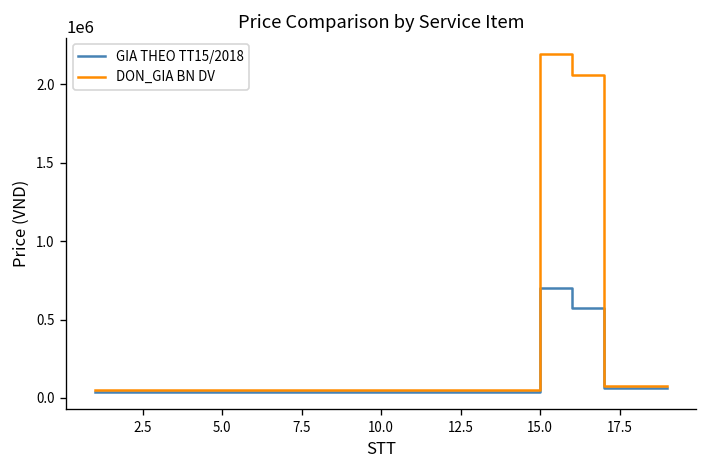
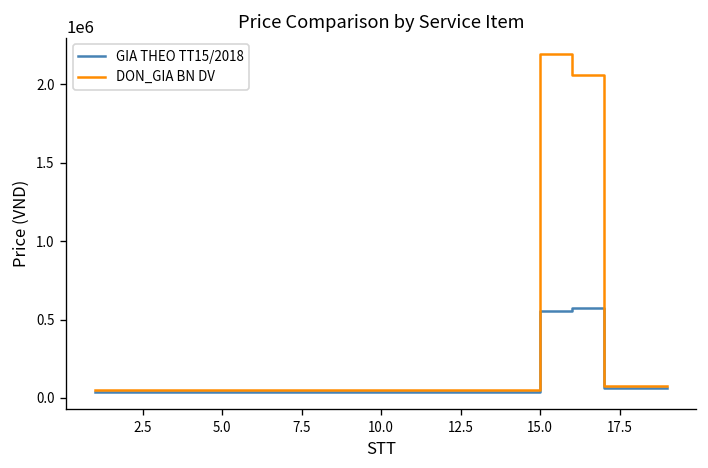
  {
    "GIA THEO TT15/2018": {
-     "15.0": 700000
+     "15.0": 550000
    },
    "DON_GIA BN DV": {
      "15.0": 2190000
    }
  }
